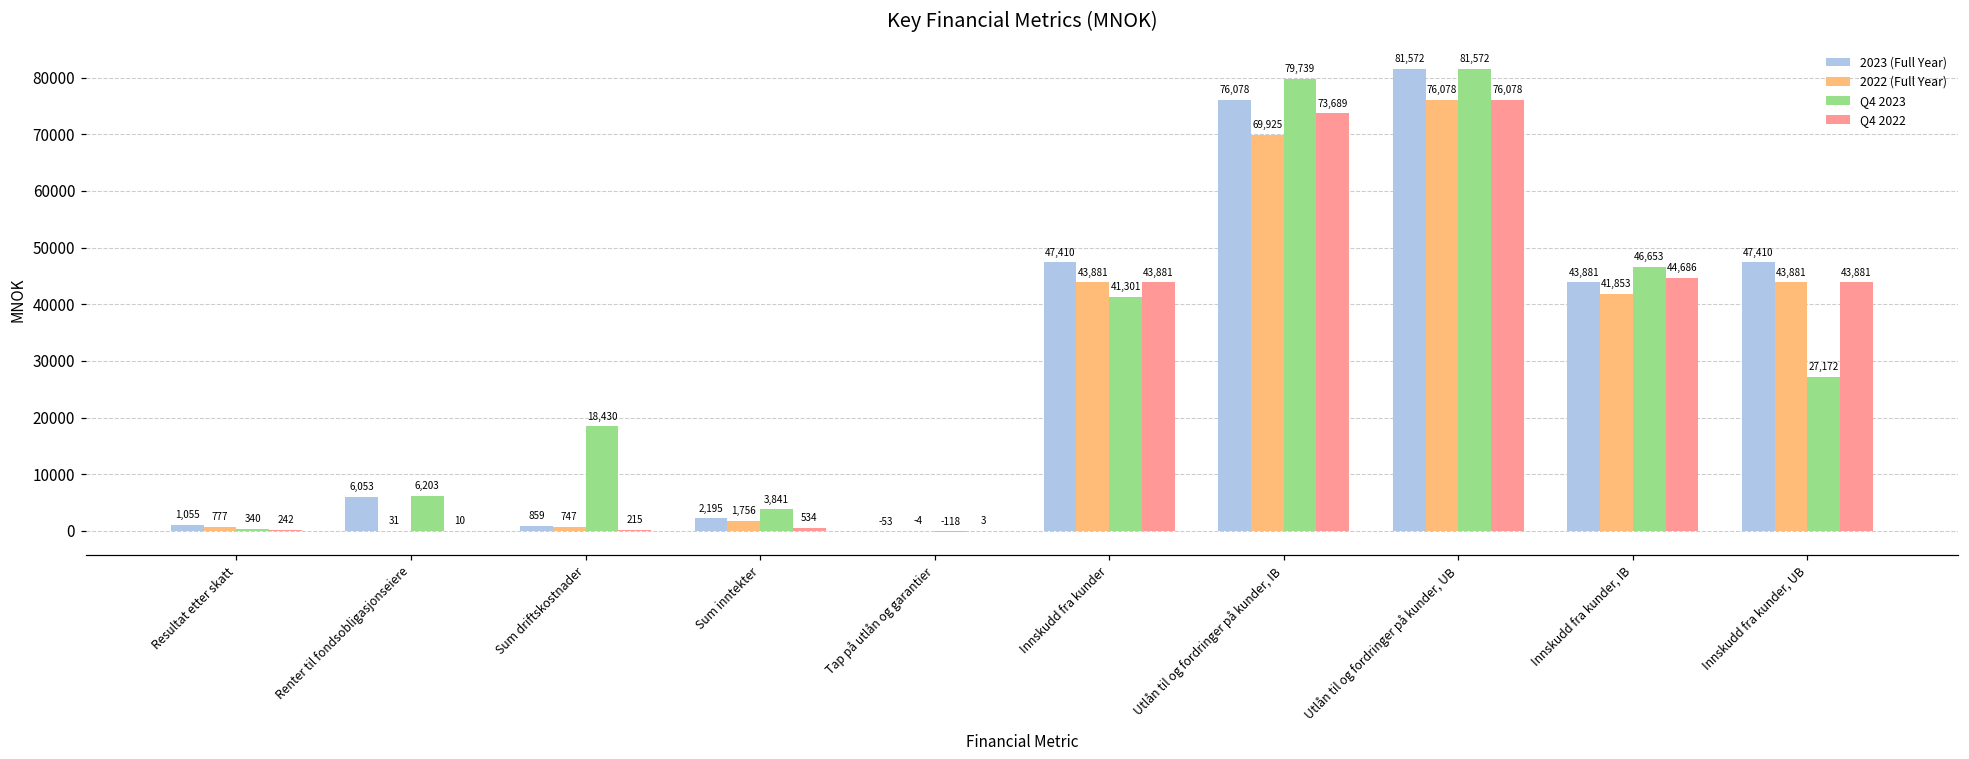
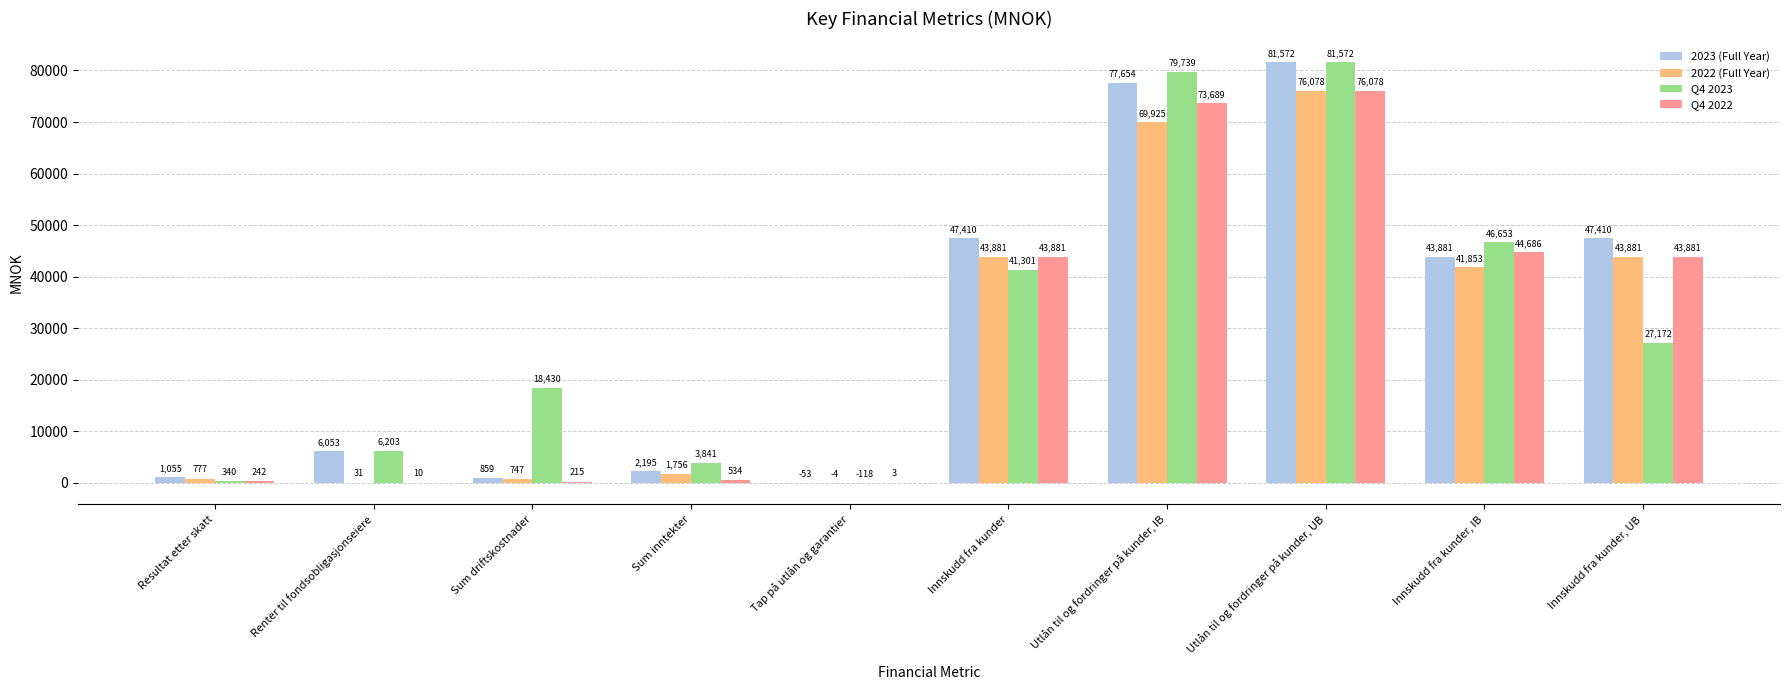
  {
    "2023 (Full Year)": {
      "Resultat etter skatt": "1,055",
      "Renter til fondsobligasjonseiere": "6,053",
      "Sum driftskostnader": "859",
      "Sum inntekter": "2,195",
      "Tap på utlån og garantier": "-53",
      "Innskudd fra kunder": "47,410",
-     "Utlån til og fordringer på kunder, IB": "76,078",
+     "Utlån til og fordringer på kunder, IB": "77,654",
      "Utlån til og fordringer på kunder, UB": "81,572",
      "Innskudd fra kunder, IB": "43,881",
      "Innskudd fra kunder, UB": "47,410"
    },
    "Q4 2023": {
      "Resultat etter skatt": "340",
      "Renter til fondsobligasjonseiere": "6,203",
      "Sum driftskostnader": "18,430",
      "Sum inntekter": "3,841",
      "Tap på utlån og garantier": "-118",
      "Innskudd fra kunder": "41,301",
      "Utlån til og fordringer på kunder, IB": "79,739",
      "Utlån til og fordringer på kunder, UB": "81,572",
      "Innskudd fra kunder, IB": "46,653",
      "Innskudd fra kunder, UB": "27,172"
    }
  }
